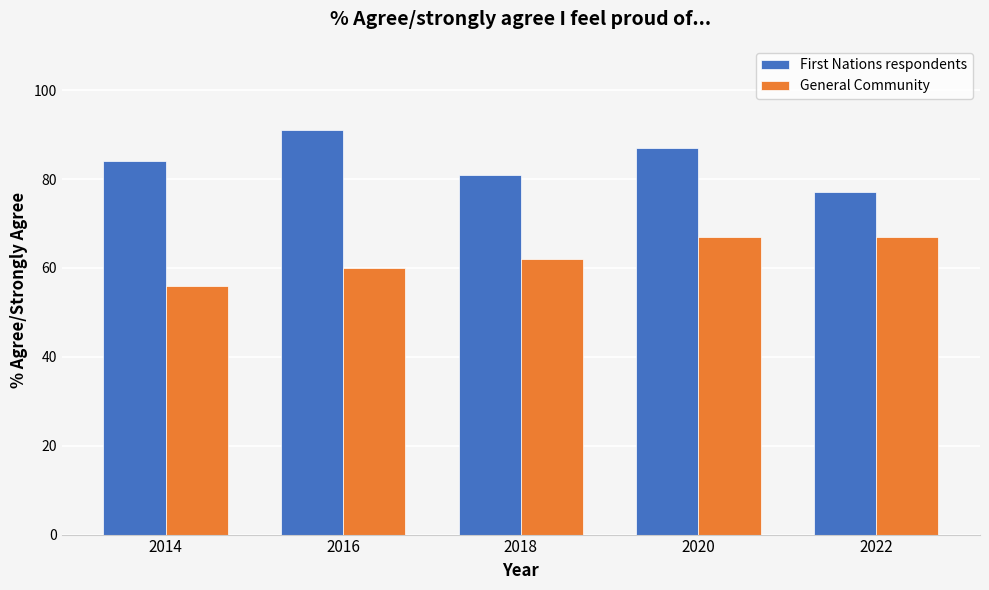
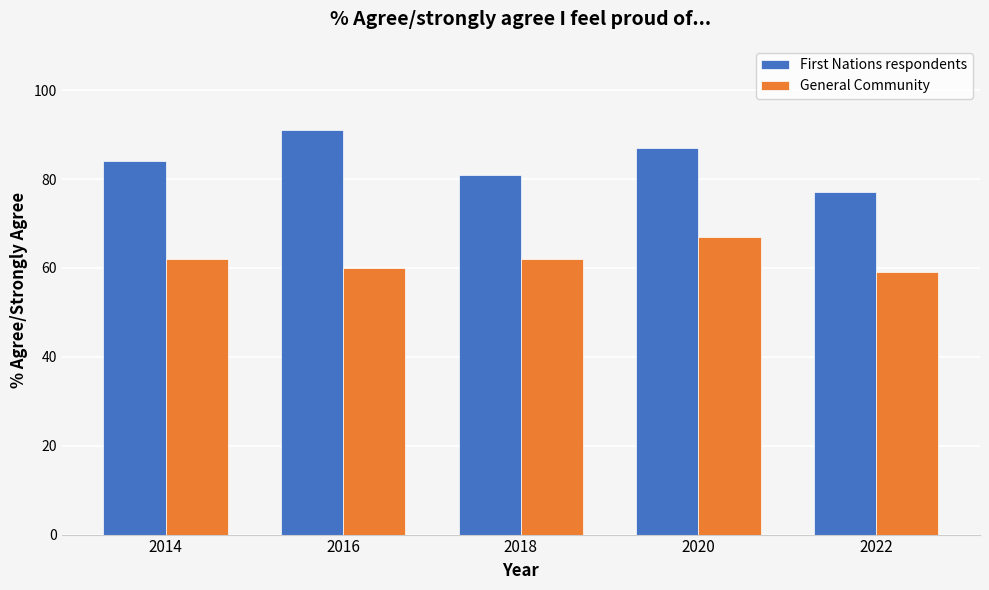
  {
    "First Nations respondents": {
      "2014": 84,
      "2016": 91,
      "2018": 81,
      "2020": 87,
      "2022": 77
    },
    "General Community": {
-     "2014": 56,
+     "2014": 62,
      "2016": 60,
      "2018": 62,
      "2020": 67,
-     "2022": 67
+     "2022": 59
    }
  }
